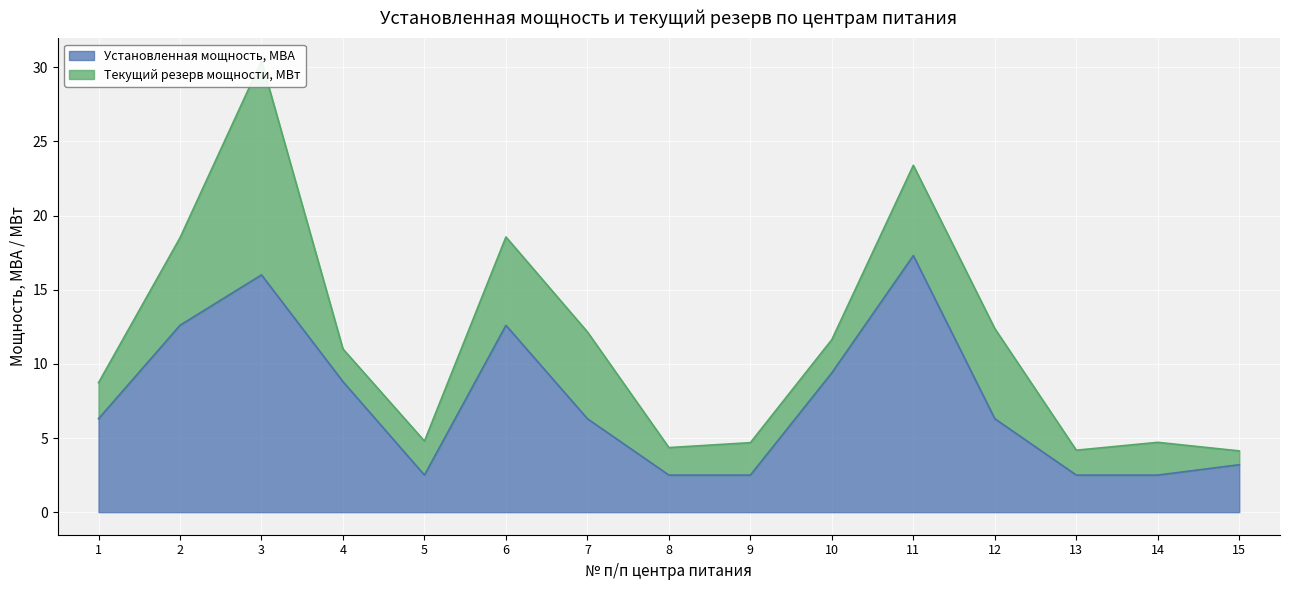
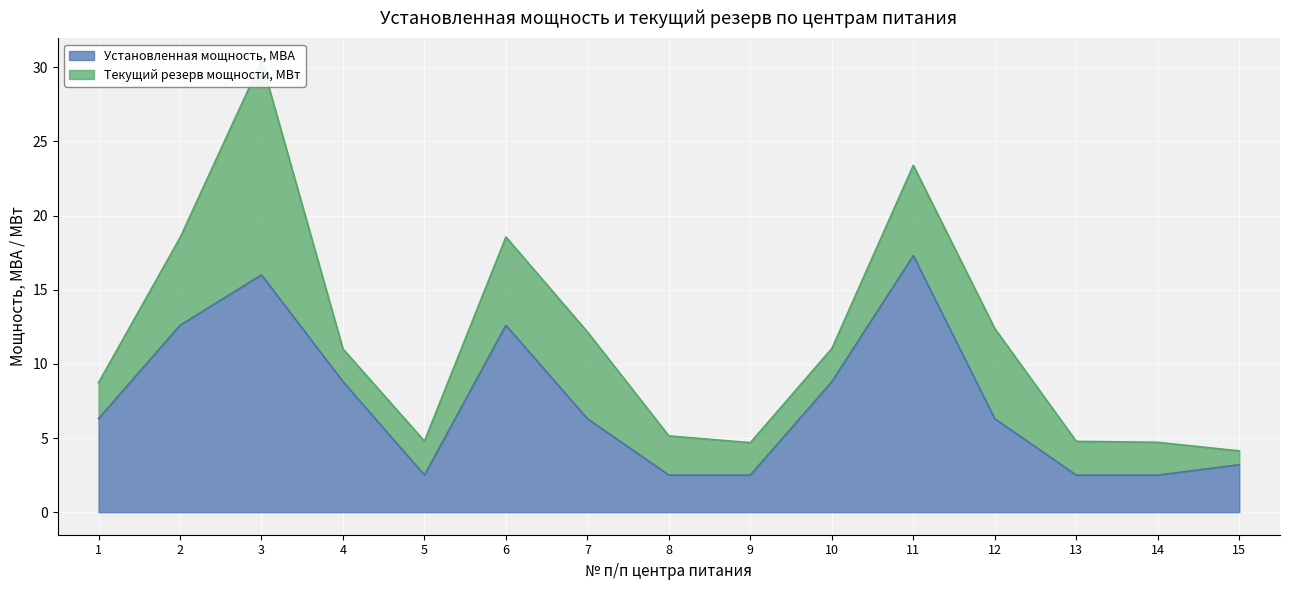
  {
    "Установленная мощность, МВА": {
      "1": 6.3,
      "2": 12.6,
      "3": 16.0,
      "4": 8.8,
      "5": 2.5,
      "6": 12.6,
      "7": 6.3,
      "8": 2.5,
      "9": 2.5,
-     "10": 9.4,
+     "10": 8.8,
      "11": 17.3,
      "12": 6.3,
      "13": 2.5,
      "14": 2.5,
      "15": 3.2
    },
    "Текущий резерв мощности, МВт": {
      "1": 2.4,
      "2": 5.9,
      "4": 2.2,
      "5": 2.3,
      "6": 6.0,
      "7": 5.9,
-     "8": 1.9,
+     "8": 2.6,
      "9": 2.2,
      "10": 2.2,
      "11": 6.1,
      "12": 6.1,
-     "13": 1.7,
+     "13": 2.3,
      "14": 2.2,
      "15": 0.9
    }
  }
